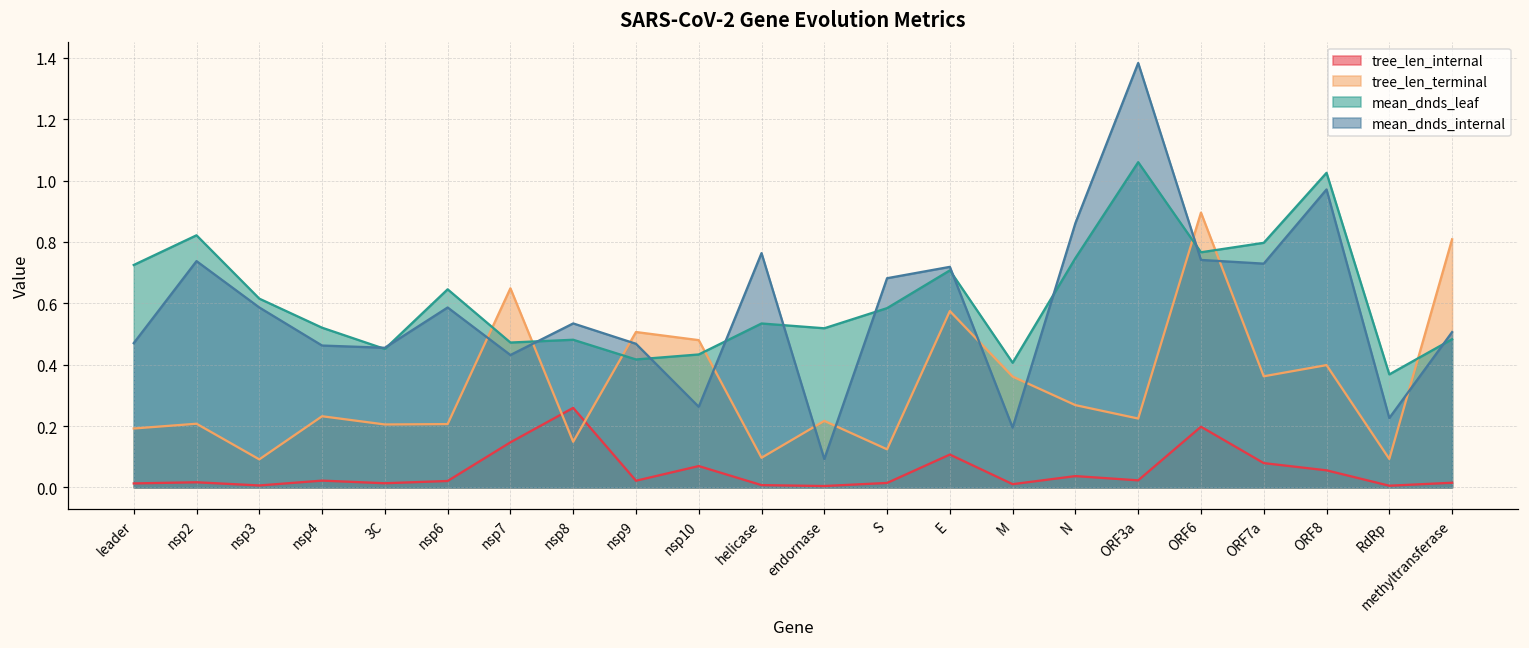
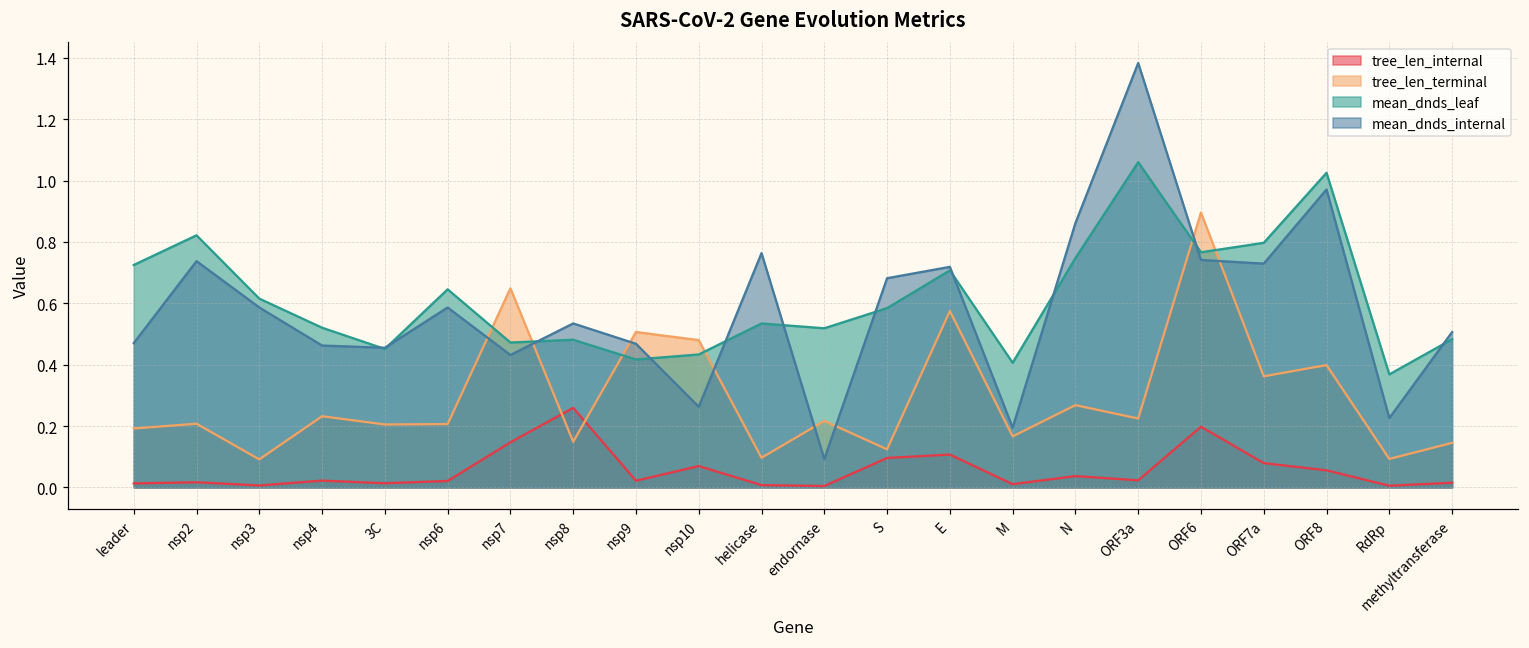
  {
    "tree_len_internal": {
      "leader": 0.01,
      "nsp2": 0.02,
      "nsp3": 0.01,
      "nsp4": 0.02,
      "3C": 0.01,
      "nsp6": 0.02,
      "nsp7": 0.15,
      "nsp8": 0.26,
      "nsp9": 0.02,
      "nsp10": 0.07,
      "helicase": 0.01,
      "endornase": 0.00,
-     "S": 0.01,
+     "S": 0.10,
      "E": 0.11,
      "M": 0.01,
      "N": 0.04,
      "ORF3a": 0.02,
      "ORF6": 0.20,
      "ORF7a": 0.08,
      "ORF8": 0.06,
      "RdRp": 0.01,
      "methyltransferase": 0.02
    },
    "tree_len_terminal": {
      "leader": 0.19,
      "nsp2": 0.21,
      "nsp3": 0.09,
      "nsp4": 0.23,
      "3C": 0.21,
      "nsp6": 0.21,
      "nsp7": 0.65,
      "nsp8": 0.15,
      "nsp9": 0.51,
      "nsp10": 0.48,
      "helicase": 0.10,
      "endornase": 0.22,
      "S": 0.12,
      "E": 0.57,
-     "M": 0.36,
+     "M": 0.17,
      "N": 0.27,
      "ORF3a": 0.22,
      "ORF6": 0.90,
      "ORF7a": 0.36,
      "ORF8": 0.40,
      "RdRp": 0.09,
-     "methyltransferase": 0.81
+     "methyltransferase": 0.15
    }
  }
